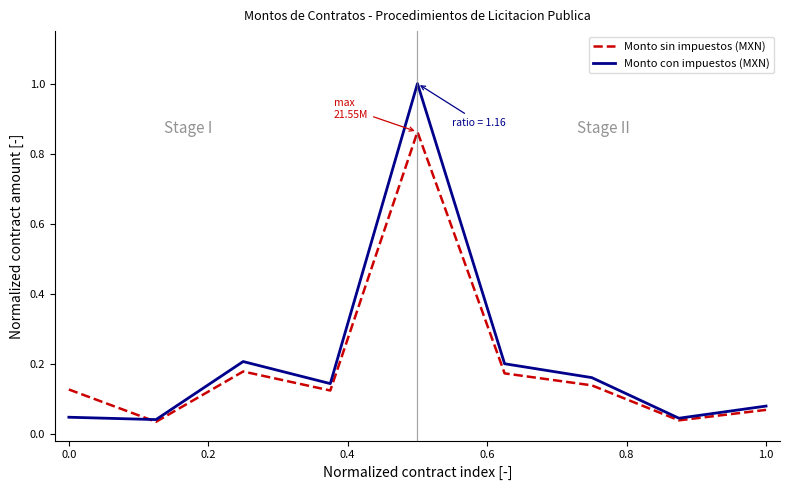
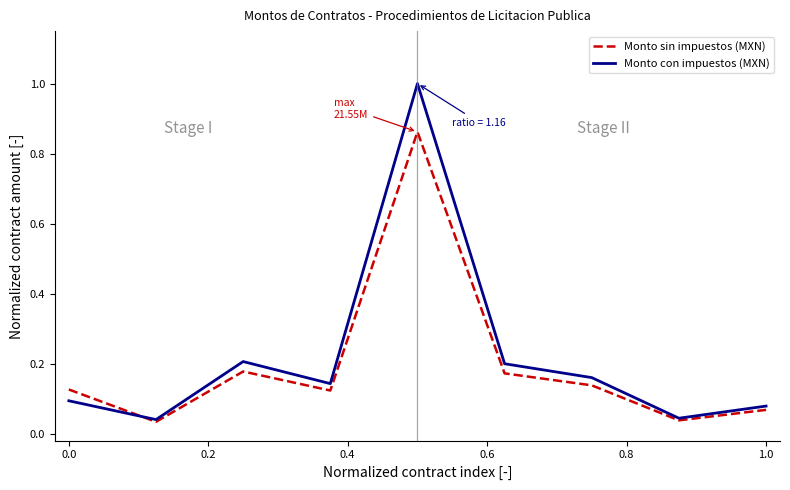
  {
    "Monto sin impuestos (MXN)": {
      "0.0": 0.13,
      "1.0": 0.07
    },
    "Monto con impuestos (MXN)": {
-     "0.0": 0.05,
+     "0.0": 0.09,
      "1.0": 0.08
    }
  }
